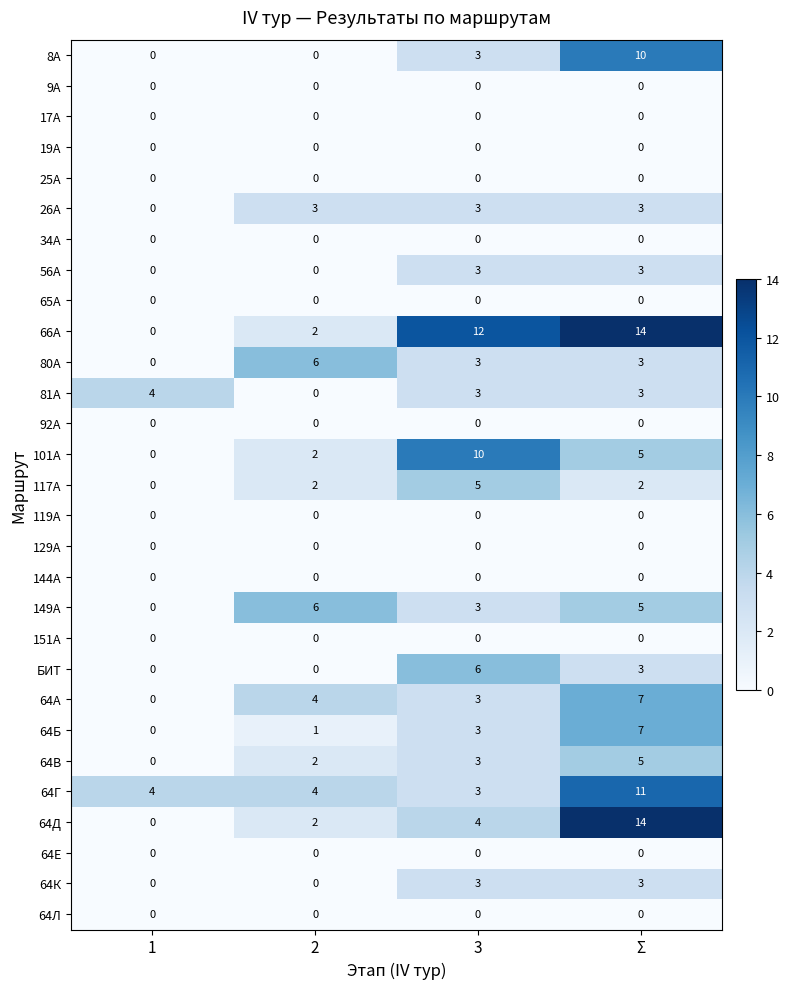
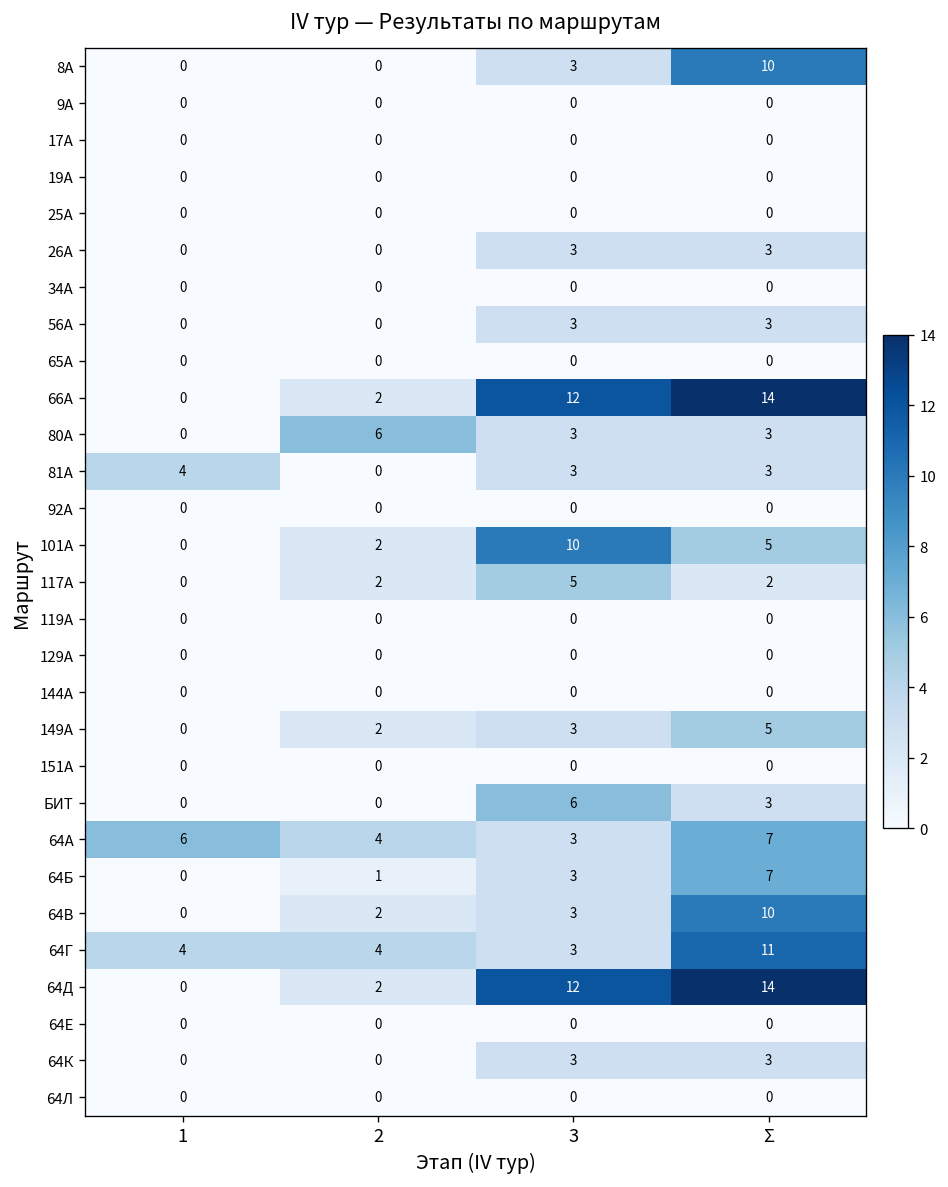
  {
    "8А": {
      "1": 0,
      "2": 0,
      "3": 3,
      "Σ": 10
    },
    "9А": {
      "1": 0,
      "2": 0,
      "3": 0,
      "Σ": 0
    },
    "17А": {
      "1": 0,
      "2": 0,
      "3": 0,
      "Σ": 0
    },
    "19А": {
      "1": 0,
      "2": 0,
      "3": 0,
      "Σ": 0
    },
    "25А": {
      "1": 0,
      "2": 0,
      "3": 0,
      "Σ": 0
    },
    "26А": {
      "1": 0,
-     "2": 3,
+     "2": 0,
      "3": 3,
      "Σ": 3
    },
    "34А": {
      "1": 0,
      "2": 0,
      "3": 0,
      "Σ": 0
    },
    "56А": {
      "1": 0,
      "2": 0,
      "3": 3,
      "Σ": 3
    },
    "65А": {
      "1": 0,
      "2": 0,
      "3": 0,
      "Σ": 0
    },
    "66А": {
      "1": 0,
      "2": 2,
      "3": 12,
      "Σ": 14
    },
    "80А": {
      "1": 0,
      "2": 6,
      "3": 3,
      "Σ": 3
    },
    "81А": {
      "1": 4,
      "2": 0,
      "3": 3,
      "Σ": 3
    },
    "92А": {
      "1": 0,
      "2": 0,
      "3": 0,
      "Σ": 0
    },
    "101А": {
      "1": 0,
      "2": 2,
      "3": 10,
      "Σ": 5
    },
    "117А": {
      "1": 0,
      "2": 2,
      "3": 5,
      "Σ": 2
    },
    "119А": {
      "1": 0,
      "2": 0,
      "3": 0,
      "Σ": 0
    },
    "129А": {
      "1": 0,
      "2": 0,
      "3": 0,
      "Σ": 0
    },
    "144А": {
      "1": 0,
      "2": 0,
      "3": 0,
      "Σ": 0
    },
    "149А": {
      "1": 0,
-     "2": 6,
+     "2": 2,
      "3": 3,
      "Σ": 5
    },
    "151А": {
      "1": 0,
      "2": 0,
      "3": 0,
      "Σ": 0
    },
    "БИТ": {
      "1": 0,
      "2": 0,
      "3": 6,
      "Σ": 3
    },
    "64А": {
-     "1": 0,
+     "1": 6,
      "2": 4,
      "3": 3,
      "Σ": 7
    },
    "64Б": {
      "1": 0,
      "2": 1,
      "3": 3,
      "Σ": 7
    },
    "64В": {
      "1": 0,
      "2": 2,
      "3": 3,
-     "Σ": 5
+     "Σ": 10
    },
    "64Г": {
      "1": 4,
      "2": 4,
      "3": 3,
      "Σ": 11
    },
    "64Д": {
      "1": 0,
      "2": 2,
-     "3": 4,
+     "3": 12,
      "Σ": 14
    },
    "64Е": {
      "1": 0,
      "2": 0,
      "3": 0,
      "Σ": 0
    },
    "64К": {
      "1": 0,
      "2": 0,
      "3": 3,
      "Σ": 3
    },
    "64Л": {
      "1": 0,
      "2": 0,
      "3": 0,
      "Σ": 0
    }
  }
